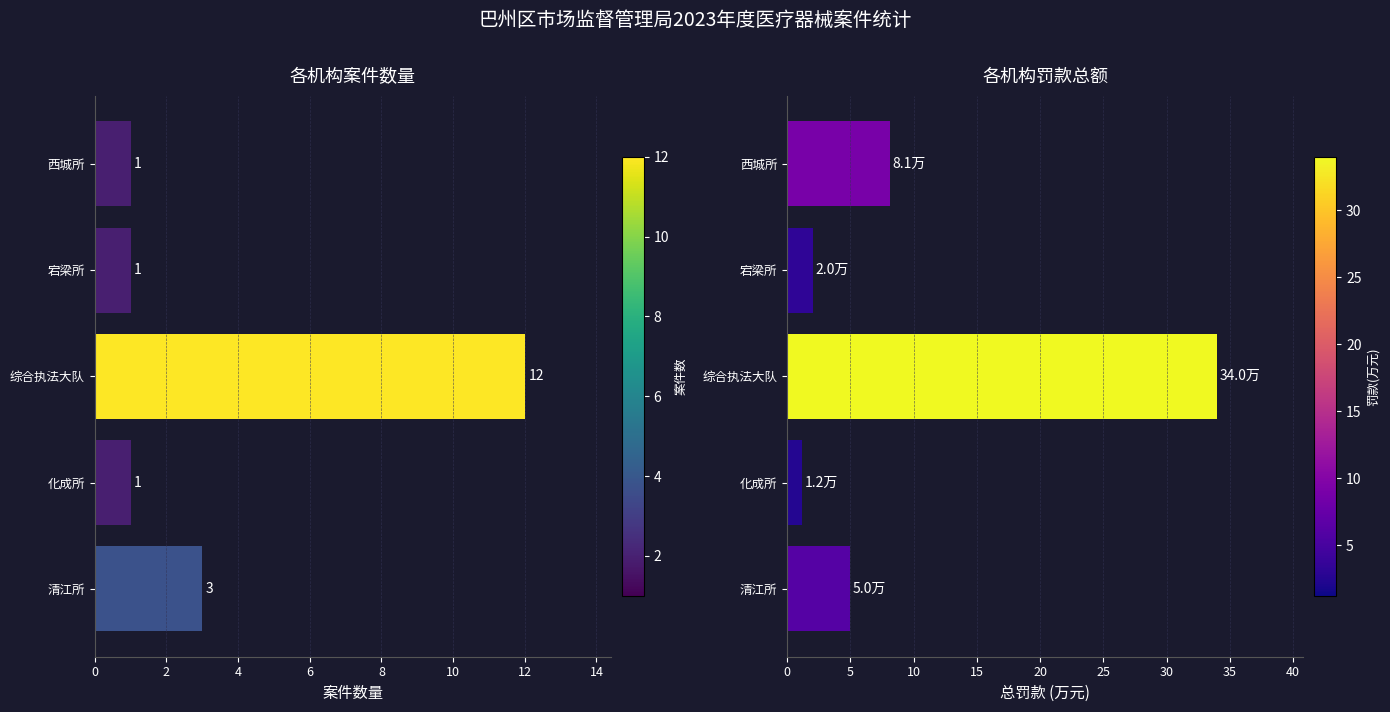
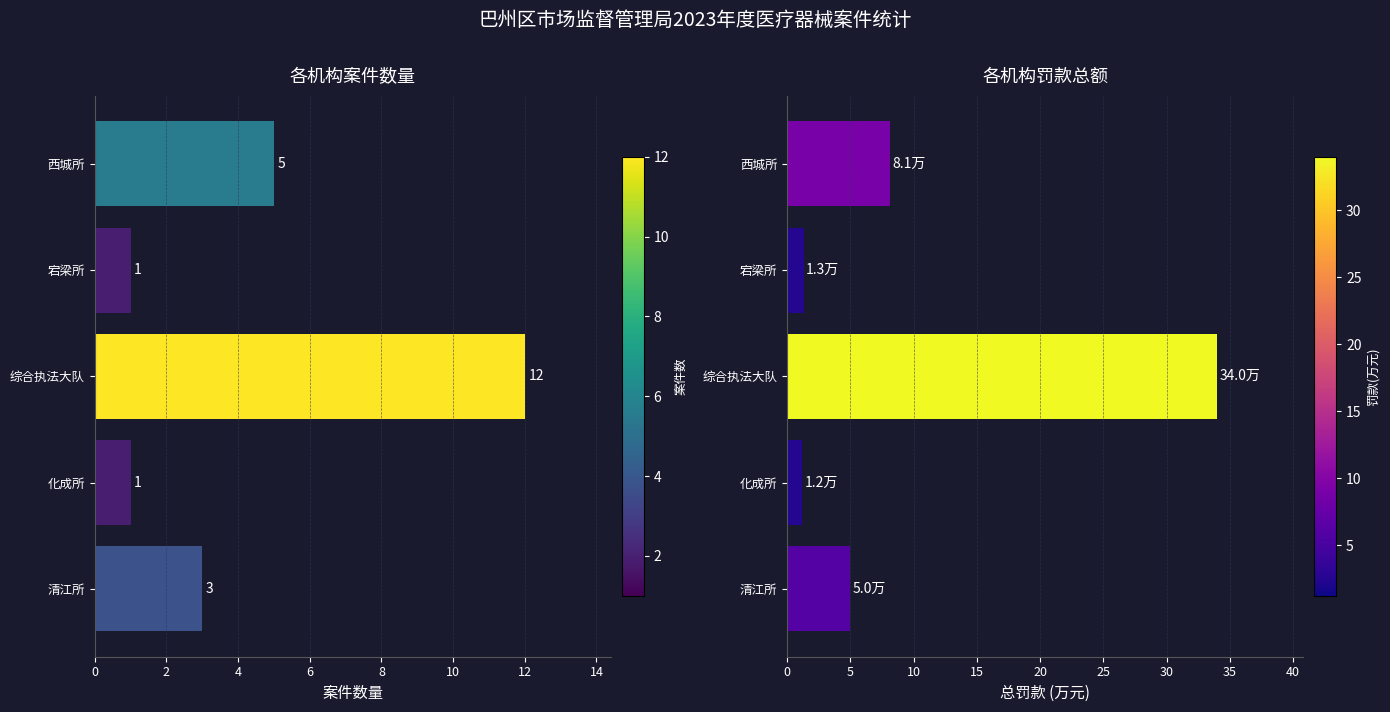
  {
    "各机构案件数量": {
-     "西城所": "1",
+     "西城所": "5",
      "宕梁所": "1",
      "综合执法大队": "12",
      "化成所": "1",
      "清江所": "3"
    },
    "各机构罚款总额": {
      "西城所": "8.1万",
-     "宕梁所": "2.0万",
+     "宕梁所": "1.3万",
      "综合执法大队": "34.0万",
      "化成所": "1.2万",
      "清江所": "5.0万"
    }
  }
